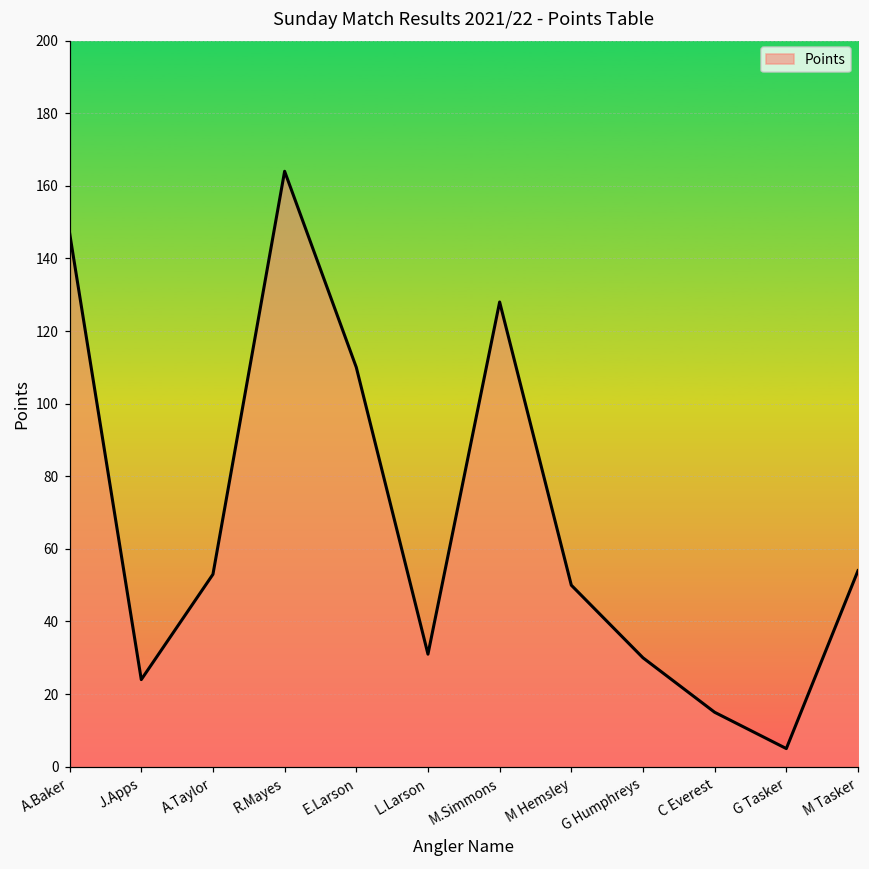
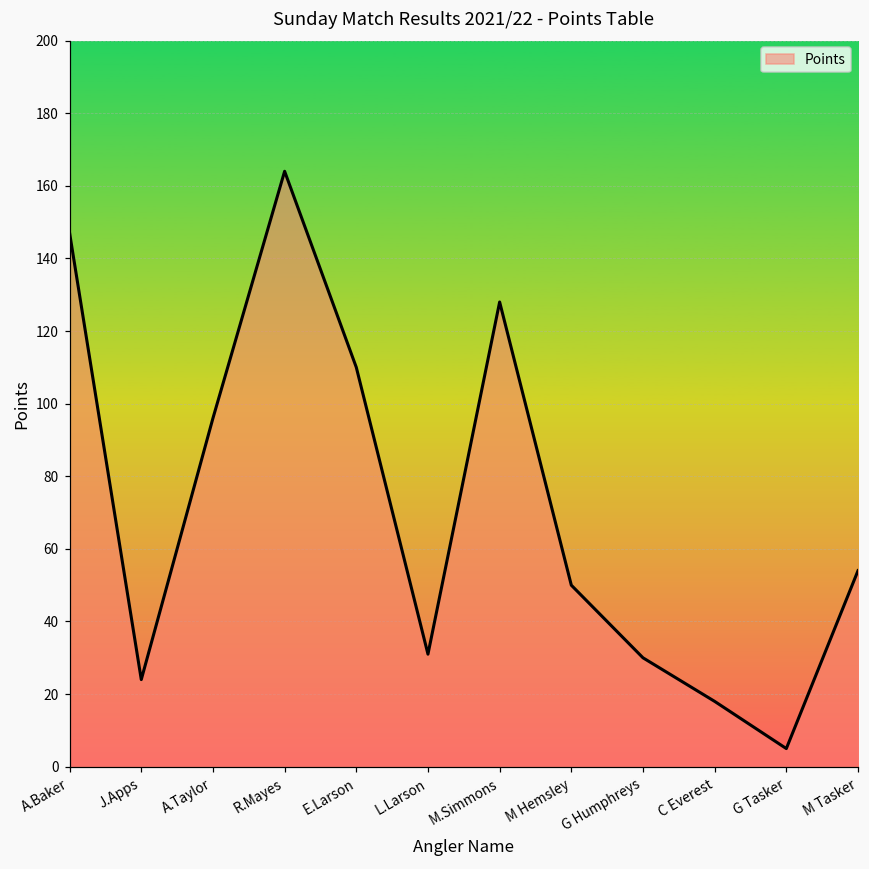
  {
    "A.Baker": 147,
    "J.Apps": 24,
-   "A.Taylor": 53,
+   "A.Taylor": 96,
    "R.Mayes": 164,
    "E.Larson": 110,
    "L.Larson": 31,
    "M.Simmons": 128,
    "M Hemsley": 50,
    "G Humphreys": 30,
-   "C Everest": 15,
+   "C Everest": 18,
    "G Tasker": 5,
    "M Tasker": 54
  }
